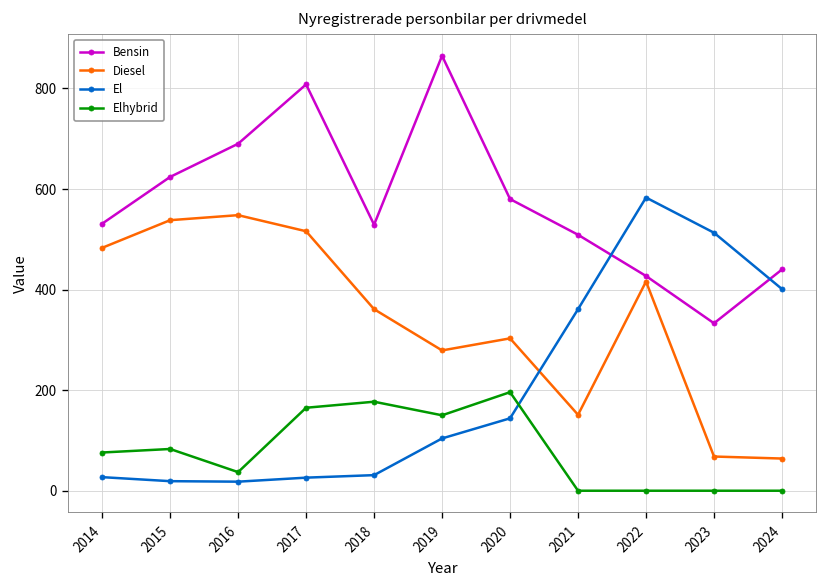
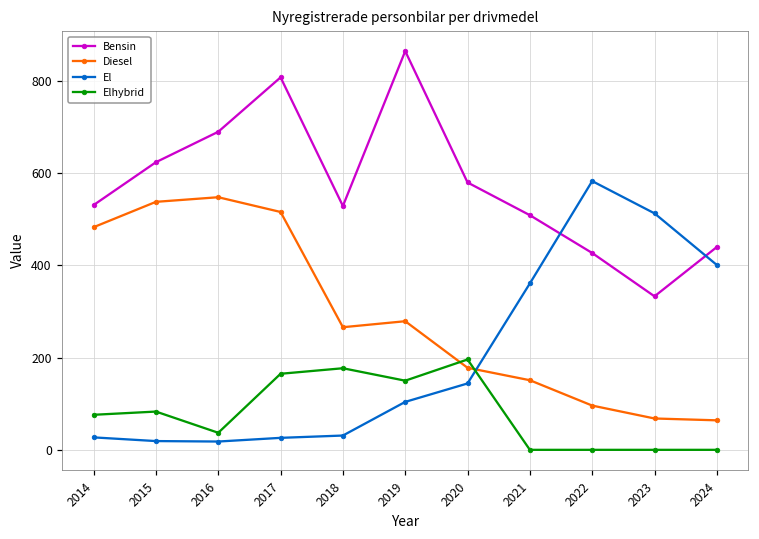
  {
    "Bensin": {
      "2014": 530,
      "2015": 620,
      "2016": 690,
      "2017": 810,
      "2018": 530,
      "2019": 870,
      "2020": 580,
      "2021": 510,
      "2022": 430,
      "2023": 330,
      "2024": 440
    },
    "Diesel": {
      "2014": 480,
      "2015": 540,
      "2016": 550,
      "2017": 520,
-     "2018": 360,
+     "2018": 270,
      "2019": 280,
-     "2020": 300,
+     "2020": 180,
      "2021": 150,
-     "2022": 420,
+     "2022": 100,
      "2023": 70,
      "2024": 60
    },
    "El": {
      "2014": 30,
      "2015": 20,
      "2016": 20,
      "2017": 30,
      "2018": 30,
      "2019": 100,
      "2020": 140,
      "2021": 360,
      "2022": 580,
      "2023": 510,
      "2024": 400
    },
    "Elhybrid": {
      "2014": 80,
      "2015": 80,
      "2016": 40,
      "2017": 170,
      "2018": 180,
      "2019": 150,
      "2020": 200,
      "2021": 0,
      "2022": 0,
      "2023": 0,
      "2024": 0
    }
  }
